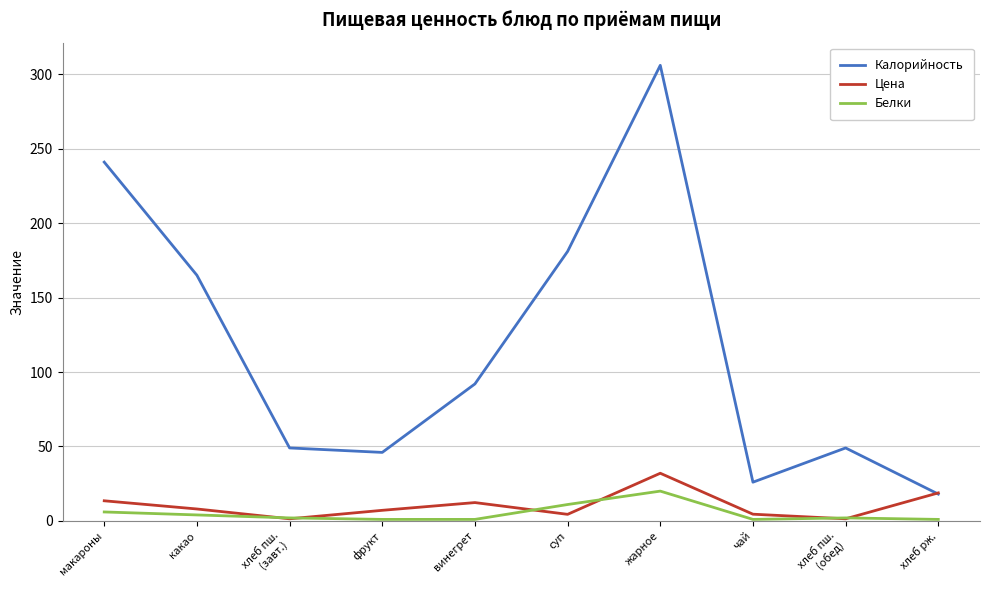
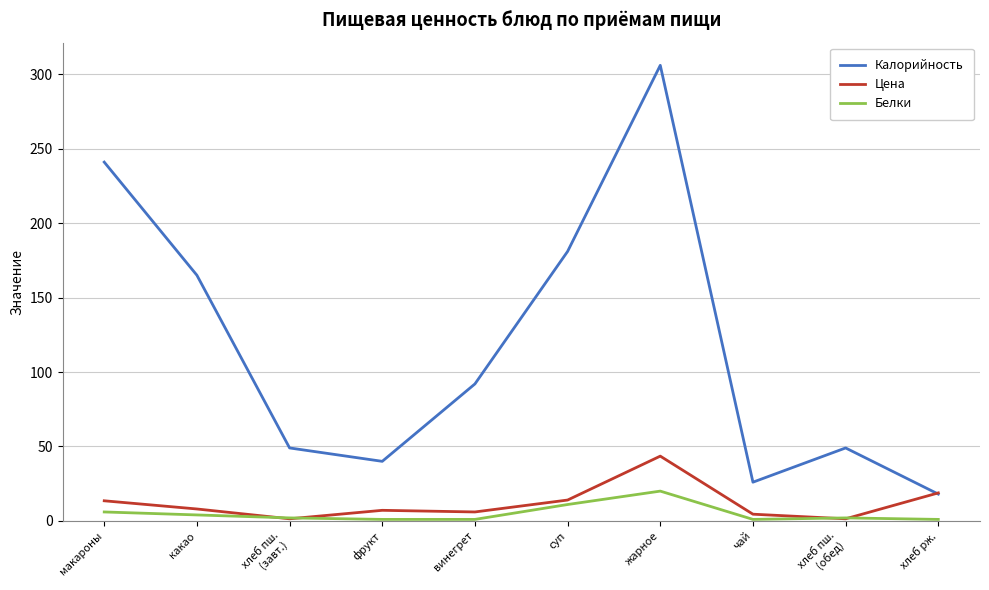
  {
    "Калорийность": {
      "макароны": 241,
      "какао": 165,
      "хлеб пш. (завт.)": 49,
-     "фрукт": 46,
+     "фрукт": 40,
      "винегрет": 92,
      "суп": 181,
      "жарное": 306,
      "чай": 26,
      "хлеб пш. (обед)": 49
    },
    "Цена": {
      "макароны": 14,
      "какао": 8,
      "фрукт": 7,
-     "винегрет": 12,
-     "суп": 4,
-     "жарное": 32,
+     "винегрет": 6,
+     "суп": 14,
+     "жарное": 44,
      "чай": 5
    },
    "Белки": {
      "макароны": 6,
      "какао": 4,
      "фрукт": 1,
      "винегрет": 1,
      "суп": 11,
      "жарное": 20,
      "чай": 1,
      "хлеб рж.": 1
    }
  }
